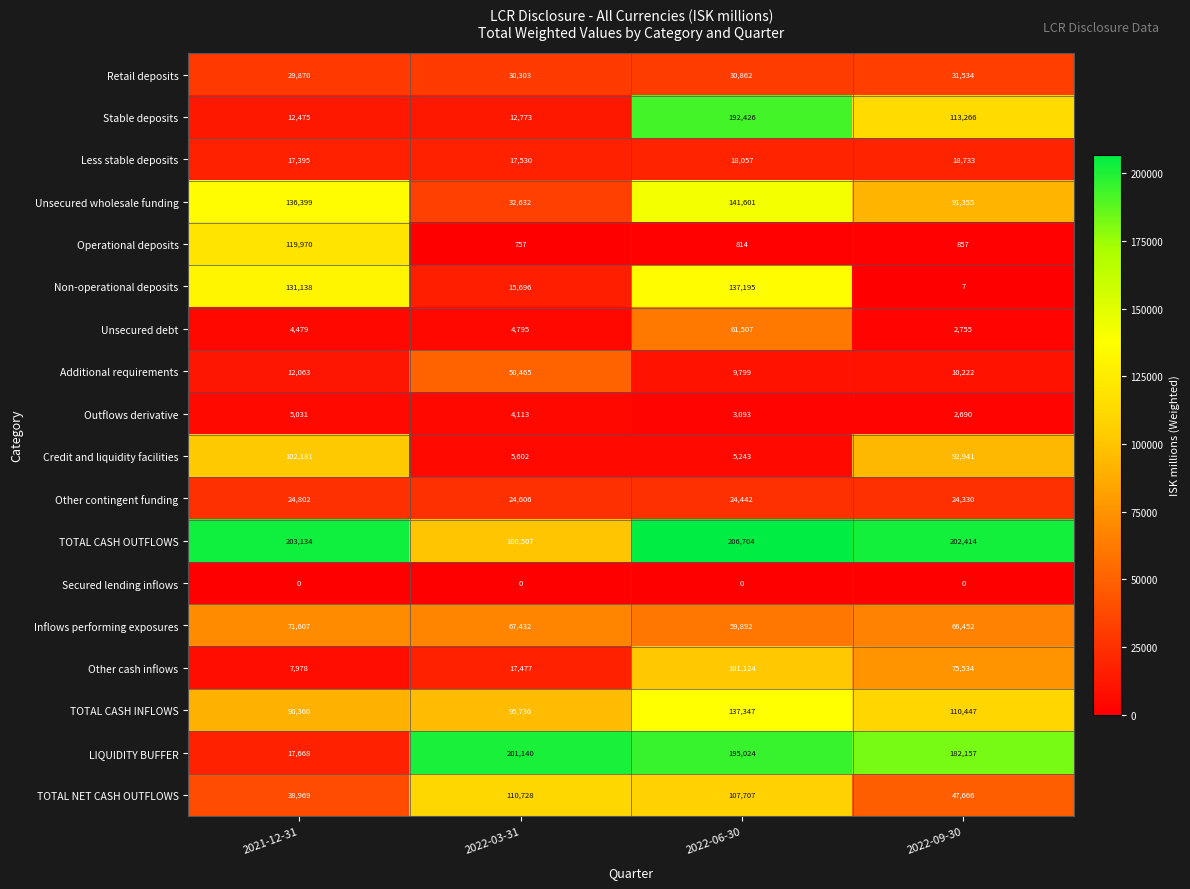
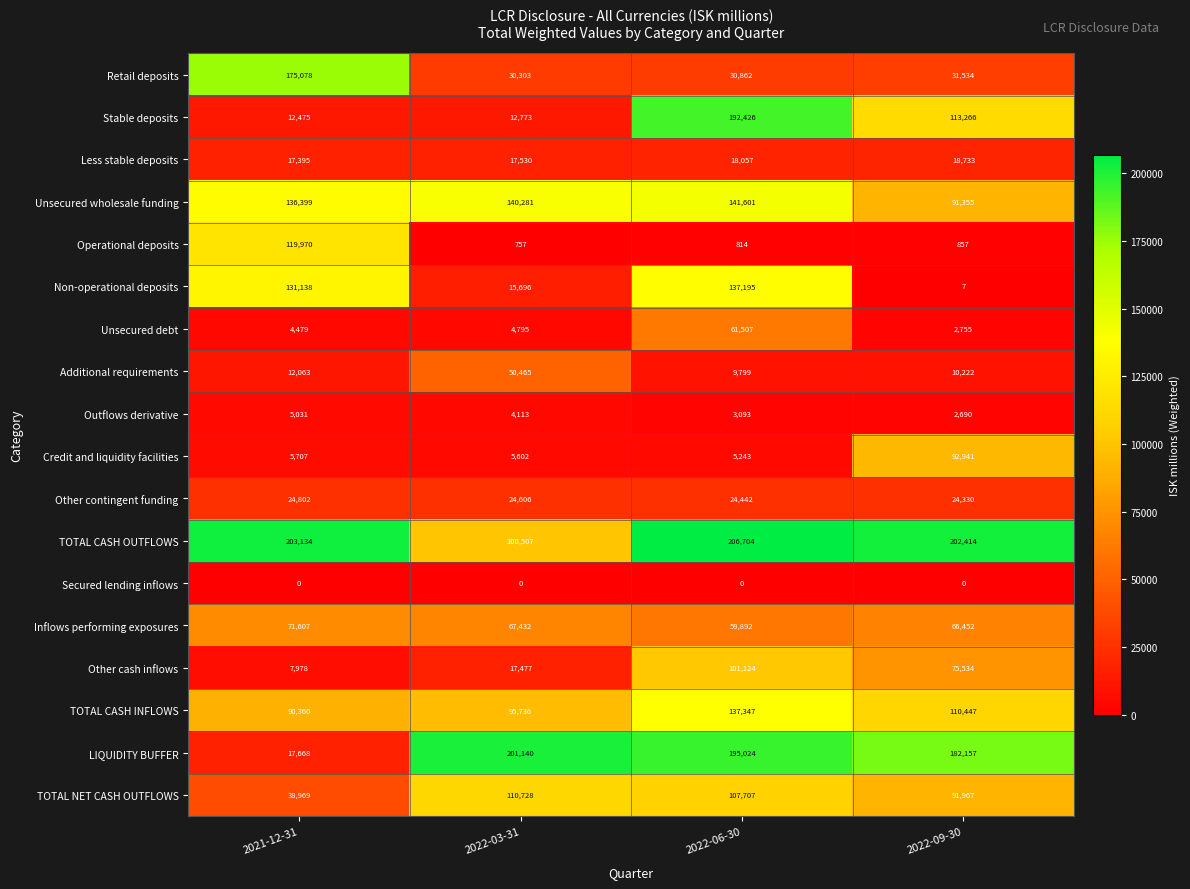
  {
    "Retail deposits": {
-     "2021-12-31": "29,870",
+     "2021-12-31": "175,078",
      "2022-03-31": "30,303",
      "2022-06-30": "30,862",
      "2022-09-30": "31,534"
    },
    "Stable deposits": {
      "2021-12-31": "12,475",
      "2022-03-31": "12,773",
      "2022-06-30": "192,426",
      "2022-09-30": "113,266"
    },
    "Less stable deposits": {
      "2021-12-31": "17,395",
      "2022-03-31": "17,530",
      "2022-06-30": "18,057",
      "2022-09-30": "18,733"
    },
    "Unsecured wholesale funding": {
      "2021-12-31": "136,399",
-     "2022-03-31": "32,632",
+     "2022-03-31": "140,281",
      "2022-06-30": "141,601",
      "2022-09-30": "91,355"
    },
    "Operational deposits": {
      "2021-12-31": "119,970",
      "2022-03-31": "757",
      "2022-06-30": "814",
      "2022-09-30": "857"
    },
    "Non-operational deposits": {
      "2021-12-31": "131,138",
      "2022-03-31": "15,696",
      "2022-06-30": "137,195",
      "2022-09-30": "7"
    },
    "Unsecured debt": {
      "2021-12-31": "4,479",
      "2022-03-31": "4,795",
      "2022-06-30": "61,507",
      "2022-09-30": "2,755"
    },
    "Additional requirements": {
      "2021-12-31": "12,063",
      "2022-03-31": "50,465",
      "2022-06-30": "9,799",
      "2022-09-30": "10,222"
    },
    "Outflows derivative": {
      "2021-12-31": "5,031",
      "2022-03-31": "4,113",
      "2022-06-30": "3,093",
      "2022-09-30": "2,690"
    },
    "Credit and liquidity facilities": {
-     "2021-12-31": "102,181",
+     "2021-12-31": "5,707",
      "2022-03-31": "5,602",
      "2022-06-30": "5,243",
      "2022-09-30": "92,941"
    },
    "Other contingent funding": {
      "2021-12-31": "24,802",
      "2022-03-31": "24,606",
      "2022-06-30": "24,442",
      "2022-09-30": "24,330"
    },
    "TOTAL CASH OUTFLOWS": {
      "2021-12-31": "203,134",
      "2022-03-31": "100,507",
      "2022-06-30": "206,704",
      "2022-09-30": "202,414"
    },
    "Secured lending inflows": {
      "2021-12-31": "0",
      "2022-03-31": "0",
      "2022-06-30": "0",
      "2022-09-30": "0"
    },
    "Inflows performing exposures": {
      "2021-12-31": "71,607",
      "2022-03-31": "67,432",
      "2022-06-30": "59,892",
      "2022-09-30": "66,452"
    },
    "Other cash inflows": {
      "2021-12-31": "7,978",
      "2022-03-31": "17,477",
      "2022-06-30": "101,124",
      "2022-09-30": "75,534"
    },
    "TOTAL CASH INFLOWS": {
      "2021-12-31": "90,360",
      "2022-03-31": "95,736",
      "2022-06-30": "137,347",
      "2022-09-30": "110,447"
    },
    "LIQUIDITY BUFFER": {
      "2021-12-31": "17,668",
      "2022-03-31": "201,140",
      "2022-06-30": "195,024",
      "2022-09-30": "182,157"
    },
    "TOTAL NET CASH OUTFLOWS": {
      "2021-12-31": "38,969",
      "2022-03-31": "110,728",
      "2022-06-30": "107,707",
-     "2022-09-30": "47,666"
+     "2022-09-30": "91,967"
    }
  }
